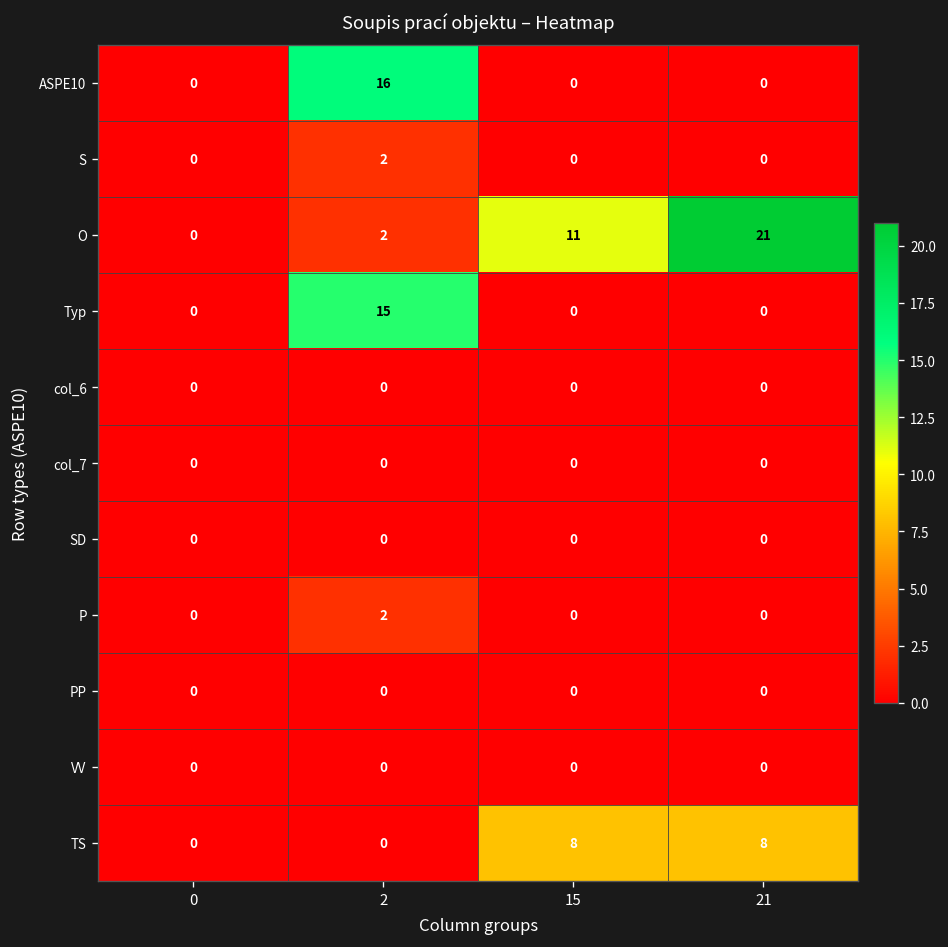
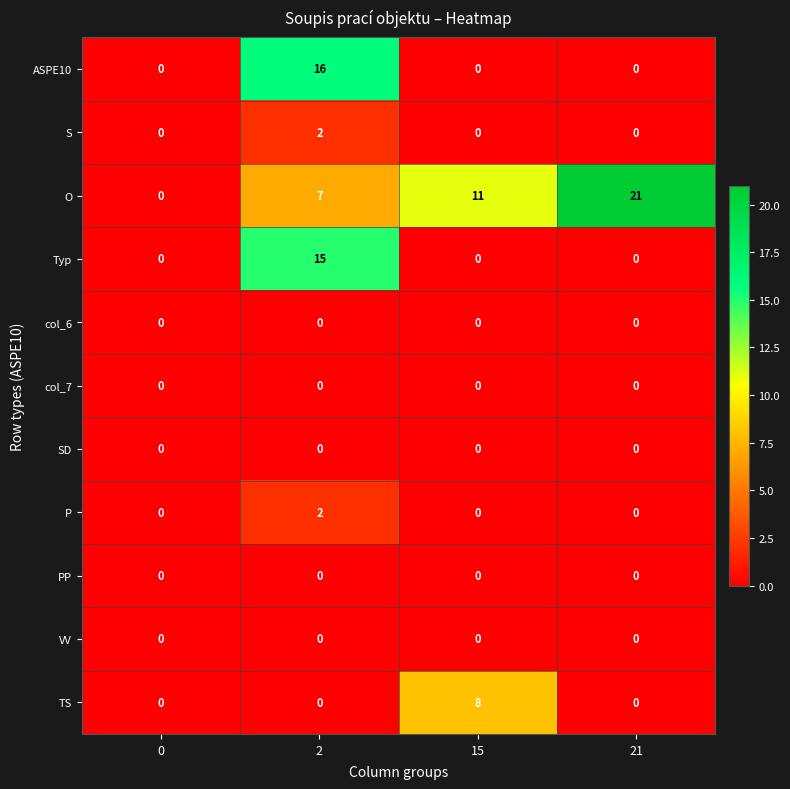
  {
    "ASPE10": {
      "0": 0,
      "2": 16,
      "15": 0,
      "21": 0
    },
    "S": {
      "0": 0,
      "2": 2,
      "15": 0,
      "21": 0
    },
    "O": {
      "0": 0,
-     "2": 2,
+     "2": 7,
      "15": 11,
      "21": 21
    },
    "Typ": {
      "0": 0,
      "2": 15,
      "15": 0,
      "21": 0
    },
    "col_6": {
      "0": 0,
      "2": 0,
      "15": 0,
      "21": 0
    },
    "col_7": {
      "0": 0,
      "2": 0,
      "15": 0,
      "21": 0
    },
    "SD": {
      "0": 0,
      "2": 0,
      "15": 0,
      "21": 0
    },
    "P": {
      "0": 0,
      "2": 2,
      "15": 0,
      "21": 0
    },
    "PP": {
      "0": 0,
      "2": 0,
      "15": 0,
      "21": 0
    },
    "VV": {
      "0": 0,
      "2": 0,
      "15": 0,
      "21": 0
    },
    "TS": {
      "0": 0,
      "2": 0,
      "15": 8,
-     "21": 8
+     "21": 0
    }
  }
